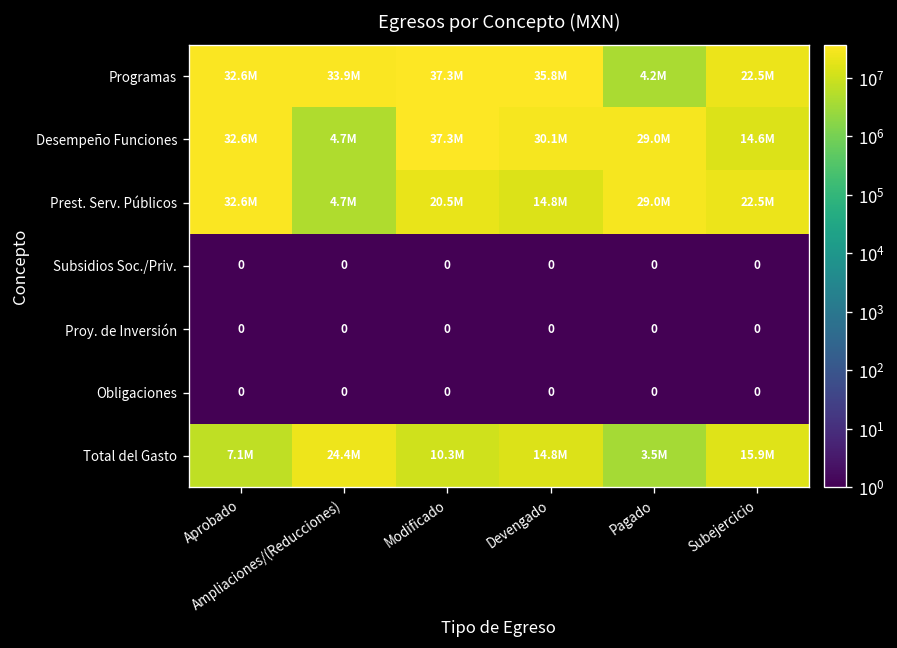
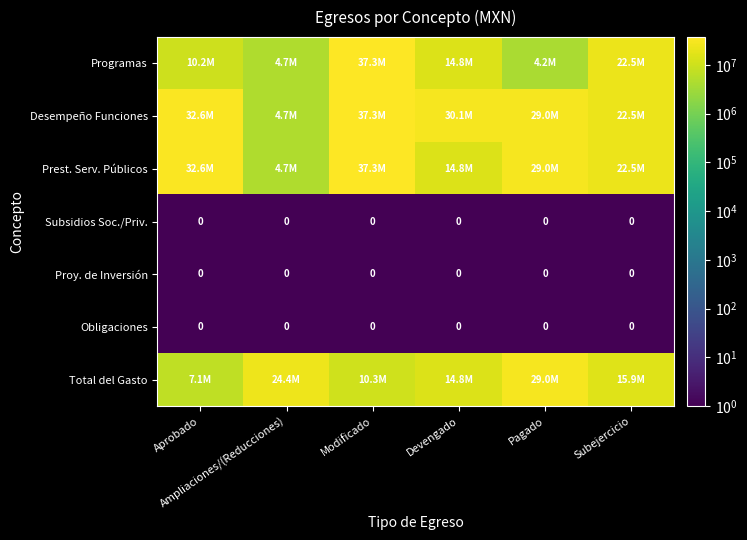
  {
    "Programas": {
-     "Aprobado": "32.6M",
-     "Ampliaciones/(Reducciones)": "33.9M",
+     "Aprobado": "10.2M",
+     "Ampliaciones/(Reducciones)": "4.7M",
      "Modificado": "37.3M",
-     "Devengado": "35.8M",
+     "Devengado": "14.8M",
      "Pagado": "4.2M",
      "Subejercicio": "22.5M"
    },
    "Desempeño Funciones": {
      "Aprobado": "32.6M",
      "Ampliaciones/(Reducciones)": "4.7M",
      "Modificado": "37.3M",
      "Devengado": "30.1M",
      "Pagado": "29.0M",
-     "Subejercicio": "14.6M"
+     "Subejercicio": "22.5M"
    },
    "Prest. Serv. Públicos": {
      "Aprobado": "32.6M",
      "Ampliaciones/(Reducciones)": "4.7M",
-     "Modificado": "20.5M",
+     "Modificado": "37.3M",
      "Devengado": "14.8M",
      "Pagado": "29.0M",
      "Subejercicio": "22.5M"
    },
    "Subsidios Soc./Priv.": {
      "Aprobado": "0",
      "Ampliaciones/(Reducciones)": "0",
      "Modificado": "0",
      "Devengado": "0",
      "Pagado": "0",
      "Subejercicio": "0"
    },
    "Proy. de Inversión": {
      "Aprobado": "0",
      "Ampliaciones/(Reducciones)": "0",
      "Modificado": "0",
      "Devengado": "0",
      "Pagado": "0",
      "Subejercicio": "0"
    },
    "Obligaciones": {
      "Aprobado": "0",
      "Ampliaciones/(Reducciones)": "0",
      "Modificado": "0",
      "Devengado": "0",
      "Pagado": "0",
      "Subejercicio": "0"
    },
    "Total del Gasto": {
      "Aprobado": "7.1M",
      "Ampliaciones/(Reducciones)": "24.4M",
      "Modificado": "10.3M",
      "Devengado": "14.8M",
-     "Pagado": "3.5M",
+     "Pagado": "29.0M",
      "Subejercicio": "15.9M"
    }
  }
